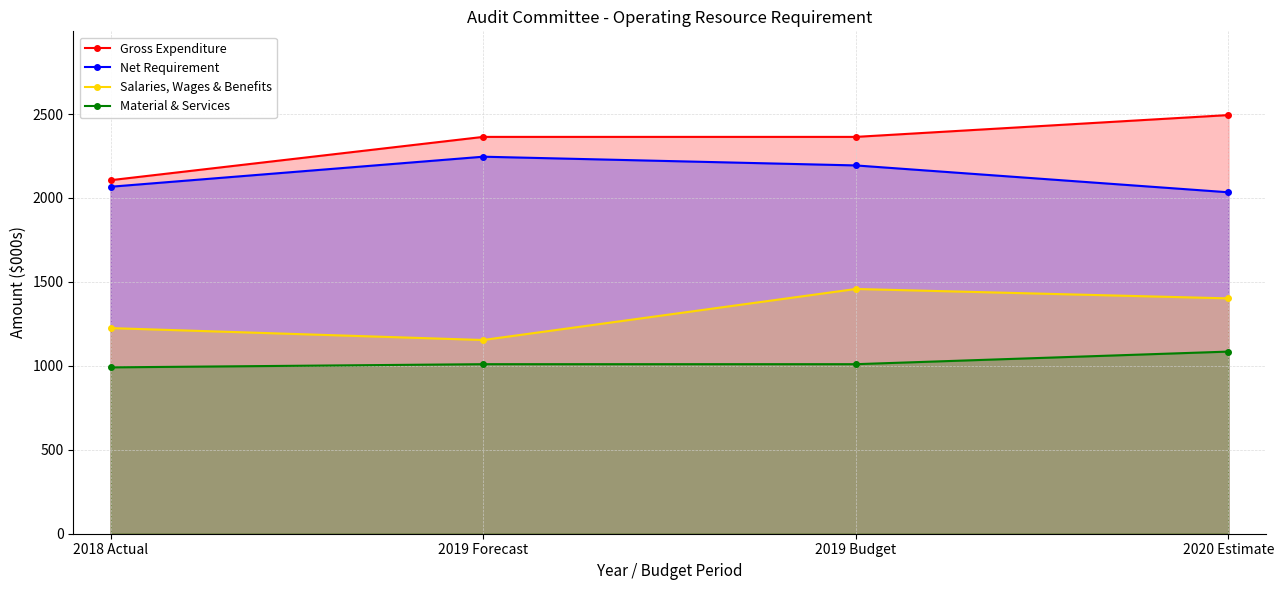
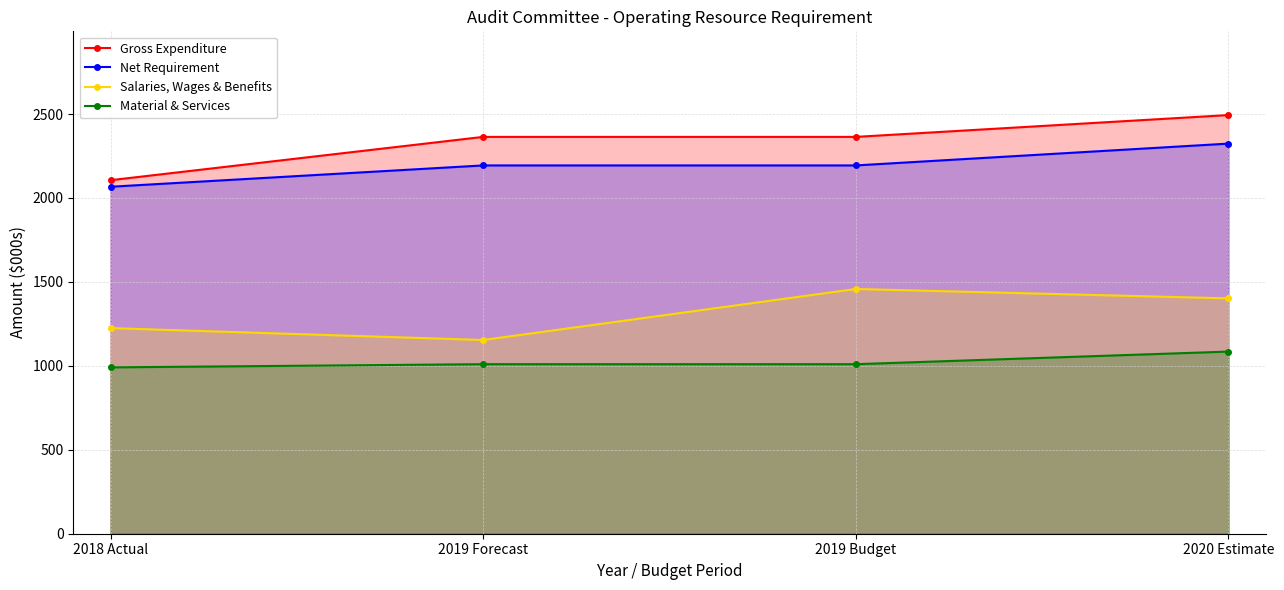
  {
    "Gross Expenditure": {
      "2018 Actual": 2110,
      "2019 Forecast": 2360,
      "2019 Budget": 2360,
      "2020 Estimate": 2490
    },
    "Net Requirement": {
      "2018 Actual": 2070,
-     "2019 Forecast": 2250,
+     "2019 Forecast": 2190,
      "2019 Budget": 2190,
-     "2020 Estimate": 2030
+     "2020 Estimate": 2320
    },
    "Salaries, Wages & Benefits": {
      "2018 Actual": 1230,
      "2019 Forecast": 1150,
      "2019 Budget": 1460,
      "2020 Estimate": 1400
    },
    "Material & Services": {
      "2018 Actual": 990,
      "2019 Forecast": 1010,
      "2019 Budget": 1010,
      "2020 Estimate": 1090
    }
  }
